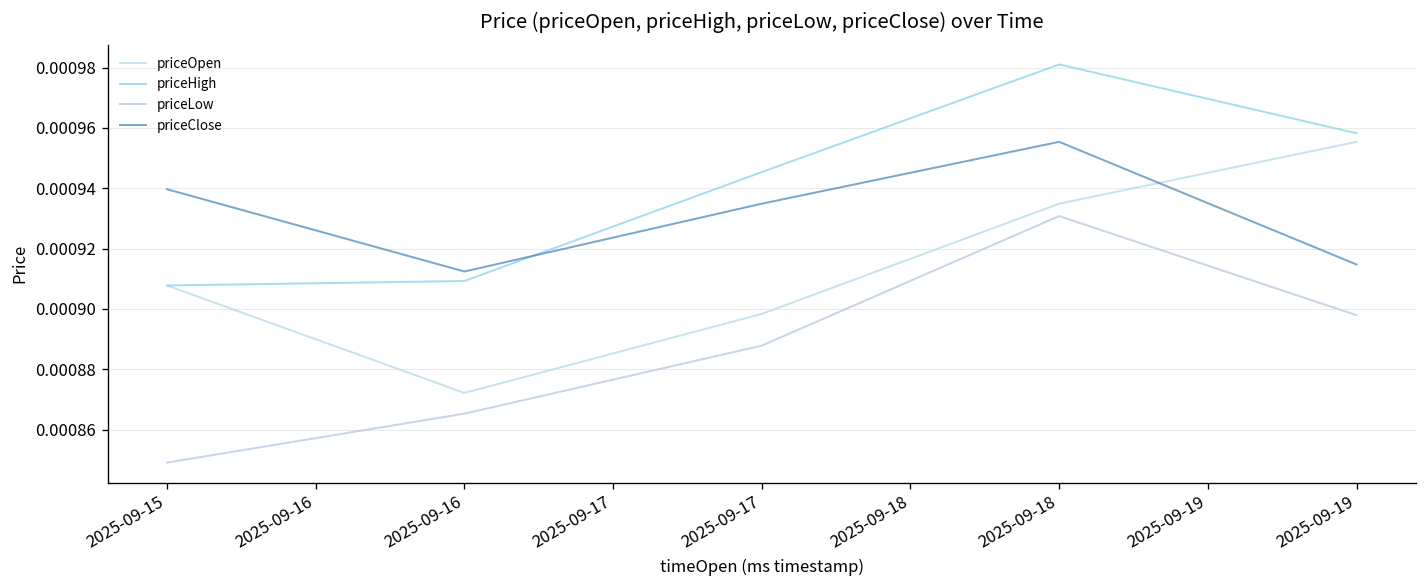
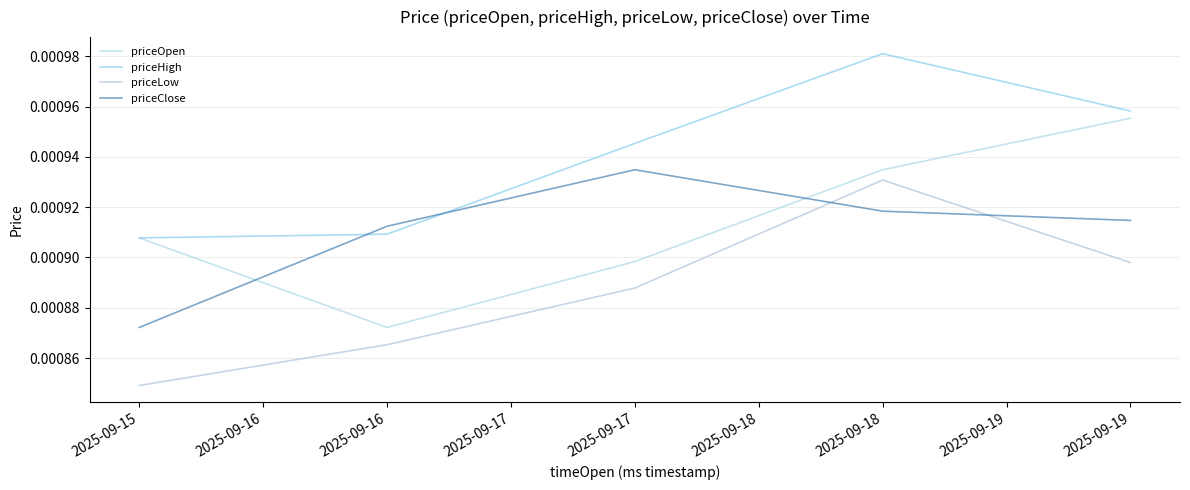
  {
    "priceClose": {
-     "2025-09-15": 0.000940,
+     "2025-09-15": 0.000872,
      "2025-09-16": 0.000912,
      "2025-09-17": 0.000935,
-     "2025-09-18": 0.000955,
+     "2025-09-18": 0.000918,
      "2025-09-19": 0.000915
    }
  }
